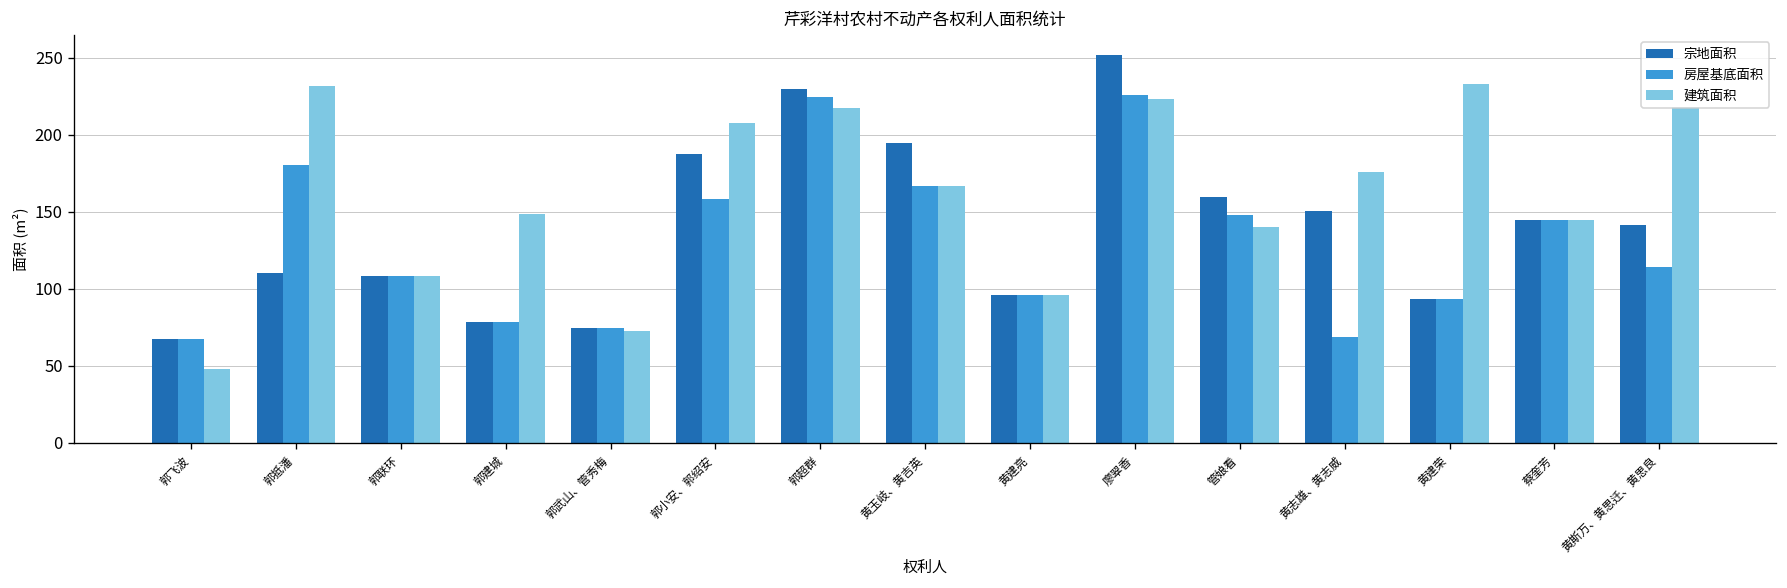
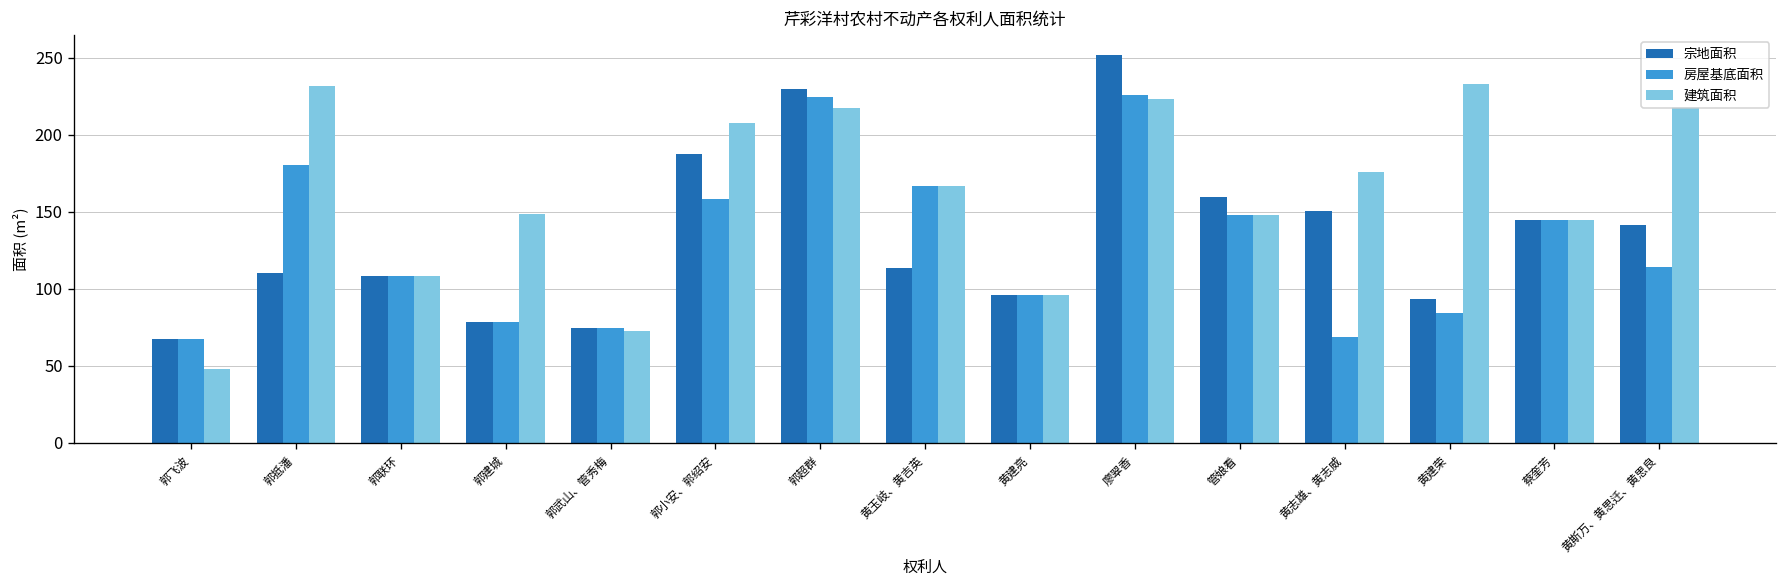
  {
    "宗地面积": {
      "郭飞波": 67,
      "郭抵潘": 110,
      "郭联环": 108,
      "郭建城": 78,
      "郭武山、管秀梅": 74,
      "郭小安、郭绍安": 187,
      "郭超群": 230,
-     "黄玉岐、黄吉英": 194,
+     "黄玉岐、黄吉英": 113,
      "黄建亮": 96,
      "廖翠香": 252,
      "管娘看": 159,
      "黄志雄、黄志威": 150,
      "黄建荣": 93,
      "蔡奎芳": 144,
      "黄斯万、黄思迁、黄思良": 141
    },
    "房屋基底面积": {
      "郭飞波": 67,
      "郭抵潘": 180,
      "郭联环": 108,
      "郭建城": 78,
      "郭武山、管秀梅": 74,
      "郭小安、郭绍安": 158,
      "郭超群": 225,
      "黄玉岐、黄吉英": 167,
      "黄建亮": 96,
      "廖翠香": 226,
      "管娘看": 148,
      "黄志雄、黄志威": 69,
-     "黄建荣": 93,
+     "黄建荣": 84,
      "蔡奎芳": 144,
      "黄斯万、黄思迁、黄思良": 114
    },
    "建筑面积": {
      "郭飞波": 48,
      "郭抵潘": 232,
      "郭联环": 108,
      "郭建城": 149,
      "郭武山、管秀梅": 72,
      "郭小安、郭绍安": 207,
      "郭超群": 217,
      "黄玉岐、黄吉英": 167,
      "黄建亮": 96,
      "廖翠香": 223,
-     "管娘看": 140,
+     "管娘看": 148,
      "黄志雄、黄志威": 176,
      "黄建荣": 233,
      "蔡奎芳": 144,
      "黄斯万、黄思迁、黄思良": 218
    }
  }
